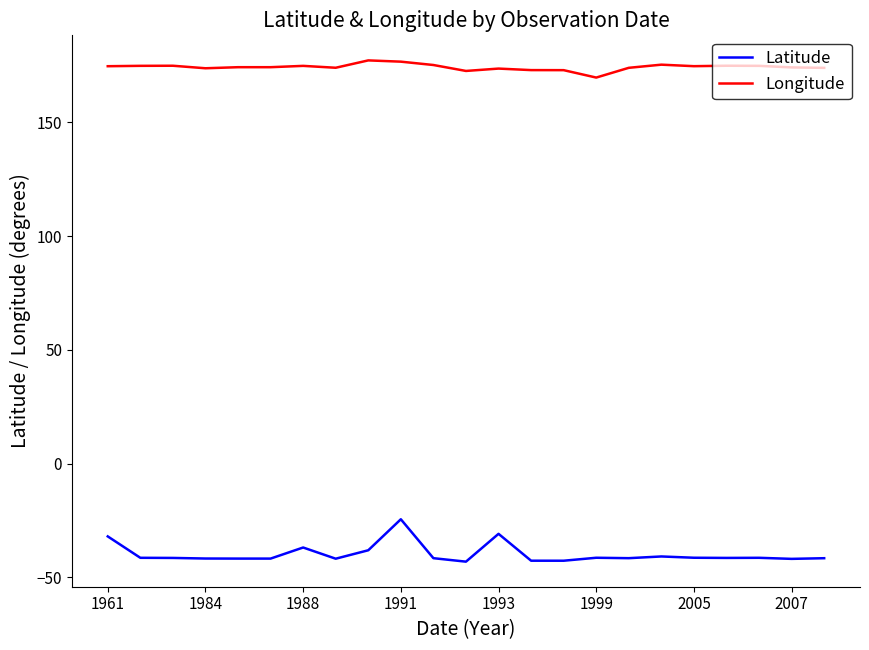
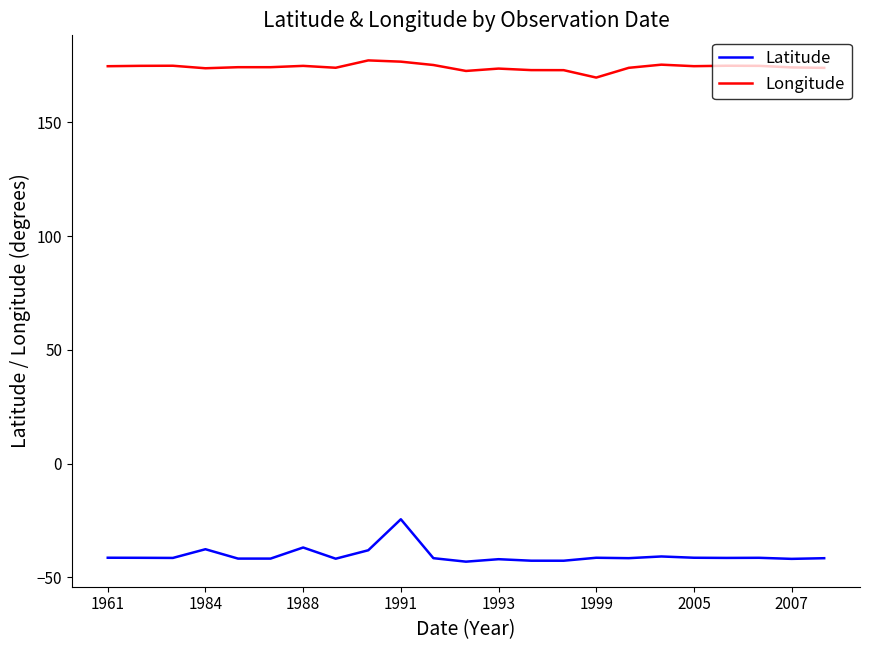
  {
    "Latitude": {
-     "1961": -32,
-     "1984": -42,
+     "1961": -41,
+     "1984": -38,
      "1991": -24,
-     "1993": -31,
+     "1993": -42,
      "1999": -41
    },
    "Longitude": {
      "1961": 175,
      "1984": 174,
      "1991": 177,
      "1993": 174,
      "1999": 170
    }
  }
